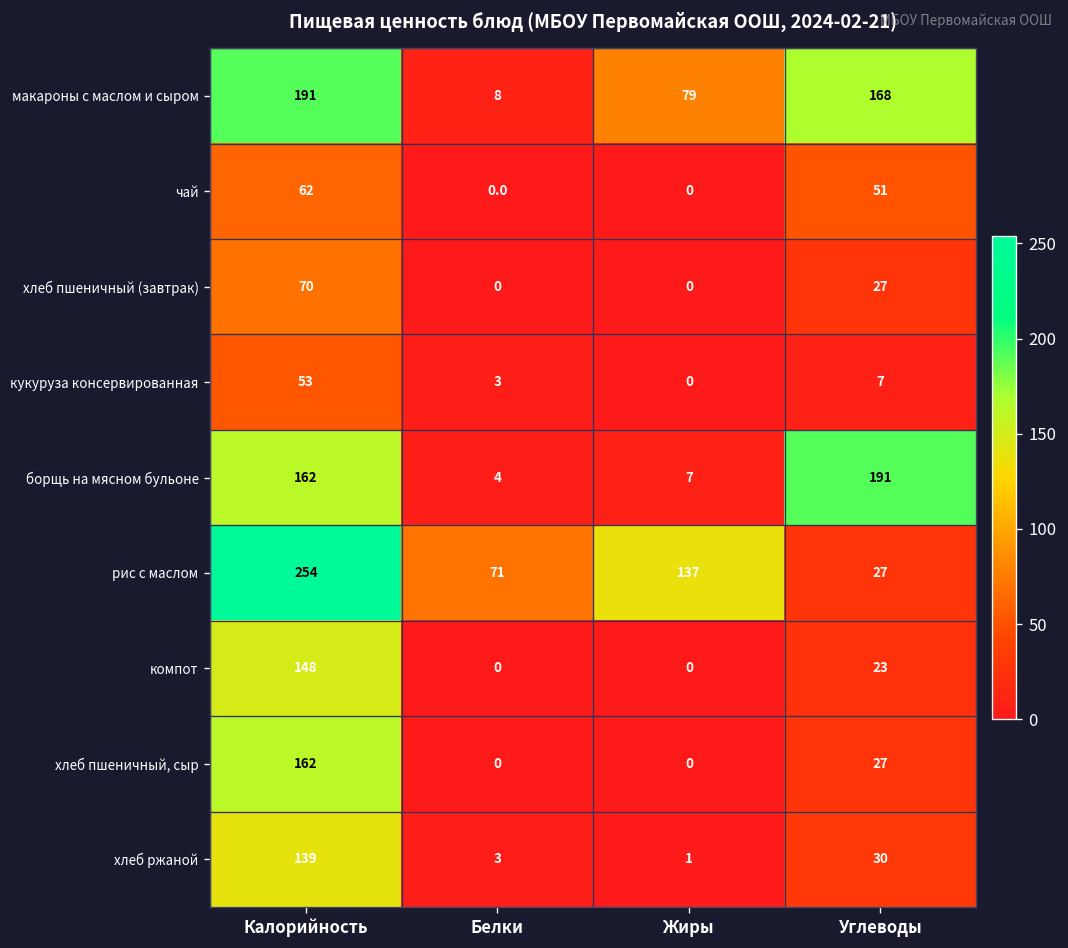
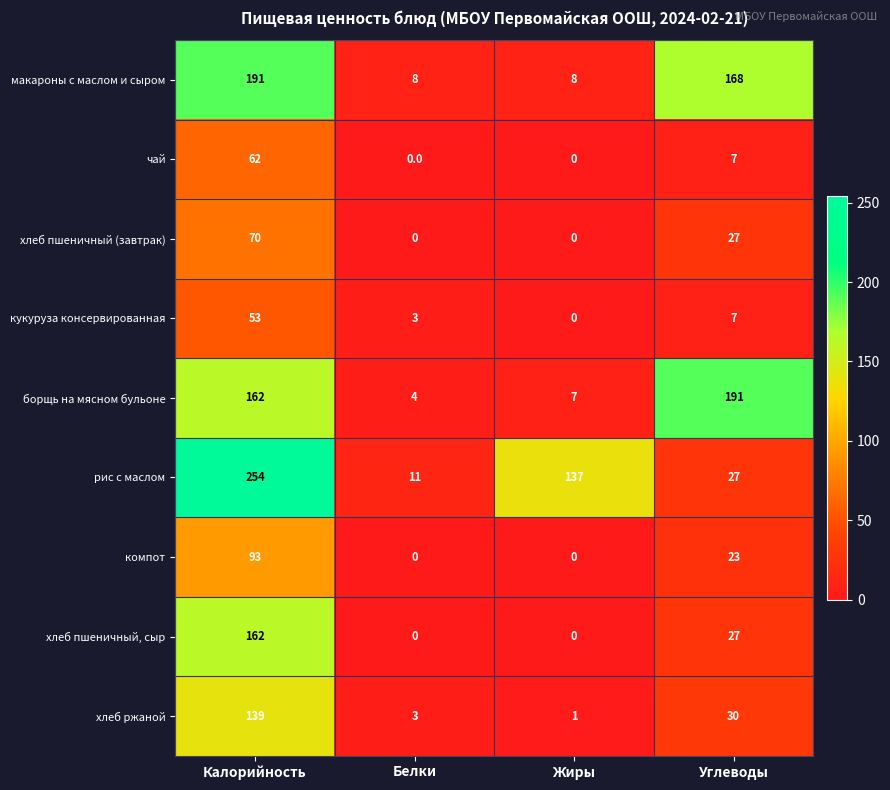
  {
    "макароны с маслом и сыром": {
      "Калорийность": 191,
      "Белки": 8,
-     "Жиры": 79,
+     "Жиры": 8,
      "Углеводы": 168
    },
    "чай": {
      "Калорийность": 62,
      "Белки": 0.0,
      "Жиры": 0,
-     "Углеводы": 51
+     "Углеводы": 7
    },
    "хлеб пшеничный (завтрак)": {
      "Калорийность": 70,
      "Белки": 0,
      "Жиры": 0,
      "Углеводы": 27
    },
    "кукуруза консервированная": {
      "Калорийность": 53,
      "Белки": 3,
      "Жиры": 0,
      "Углеводы": 7
    },
    "борщь на мясном бульоне": {
      "Калорийность": 162,
      "Белки": 4,
      "Жиры": 7,
      "Углеводы": 191
    },
    "рис с маслом": {
      "Калорийность": 254,
-     "Белки": 71,
+     "Белки": 11,
      "Жиры": 137,
      "Углеводы": 27
    },
    "компот": {
-     "Калорийность": 148,
+     "Калорийность": 93,
      "Белки": 0,
      "Жиры": 0,
      "Углеводы": 23
    },
    "хлеб пшеничный, сыр": {
      "Калорийность": 162,
      "Белки": 0,
      "Жиры": 0,
      "Углеводы": 27
    },
    "хлеб ржаной": {
      "Калорийность": 139,
      "Белки": 3,
      "Жиры": 1,
      "Углеводы": 30
    }
  }
